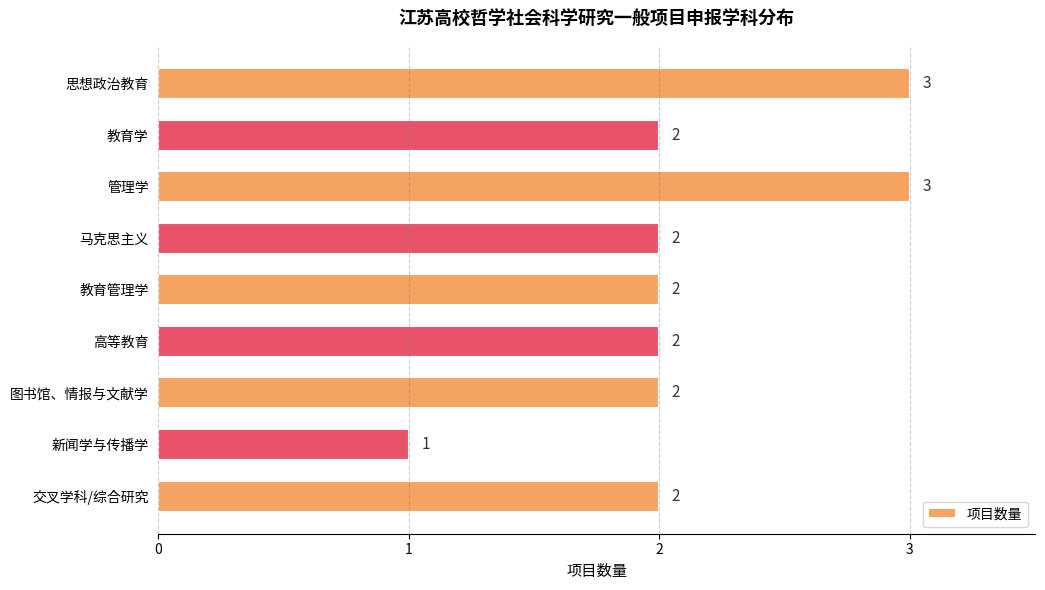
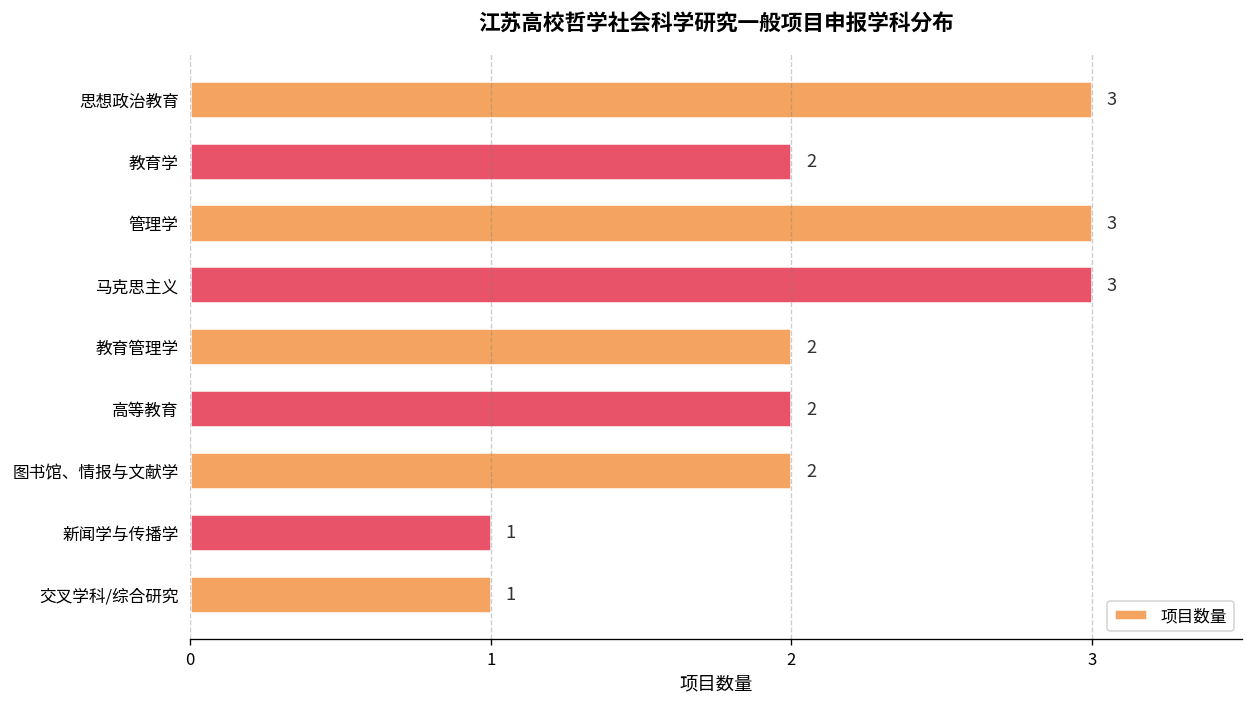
  {
    "思想政治教育": 3,
    "教育学": 2,
    "管理学": 3,
-   "马克思主义": 2,
+   "马克思主义": 3,
    "教育管理学": 2,
    "高等教育": 2,
    "图书馆、情报与文献学": 2,
    "新闻学与传播学": 1,
-   "交叉学科/综合研究": 2
+   "交叉学科/综合研究": 1
  }
